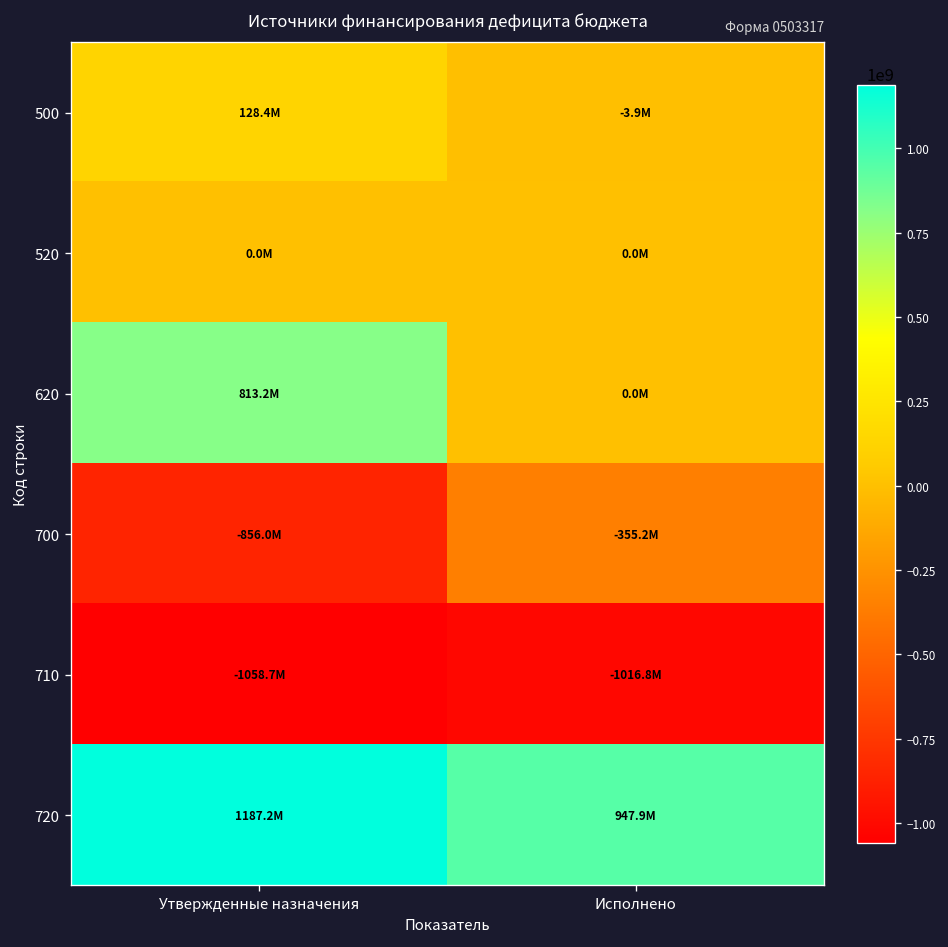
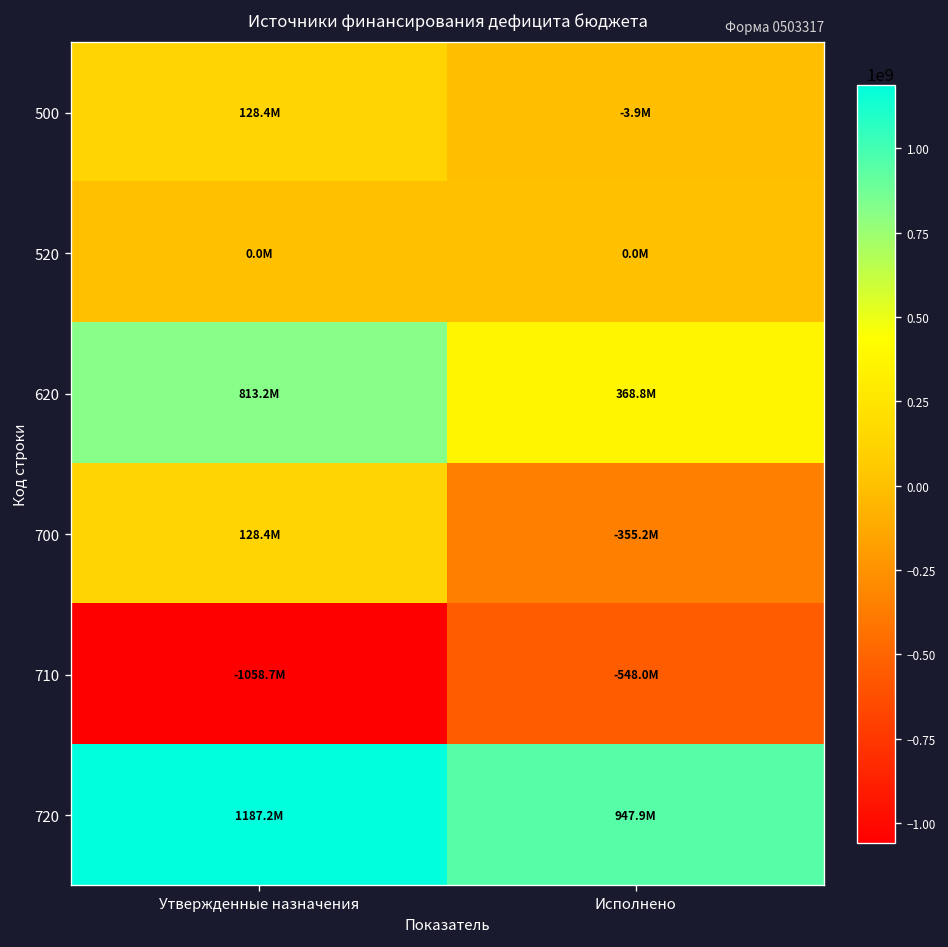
  {
    "500": {
      "Утвержденные назначения": "128.4M",
      "Исполнено": "-3.9M"
    },
    "520": {
      "Утвержденные назначения": "0.0M",
      "Исполнено": "0.0M"
    },
    "620": {
      "Утвержденные назначения": "813.2M",
-     "Исполнено": "0.0M"
+     "Исполнено": "368.8M"
    },
    "700": {
-     "Утвержденные назначения": "-856.0M",
+     "Утвержденные назначения": "128.4M",
      "Исполнено": "-355.2M"
    },
    "710": {
      "Утвержденные назначения": "-1058.7M",
-     "Исполнено": "-1016.8M"
+     "Исполнено": "-548.0M"
    },
    "720": {
      "Утвержденные назначения": "1187.2M",
      "Исполнено": "947.9M"
    }
  }
